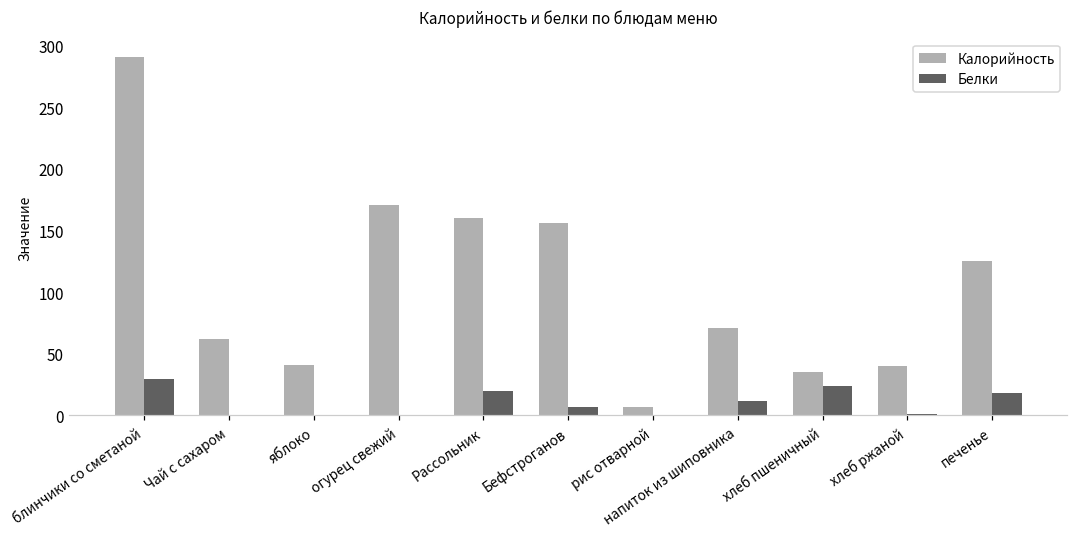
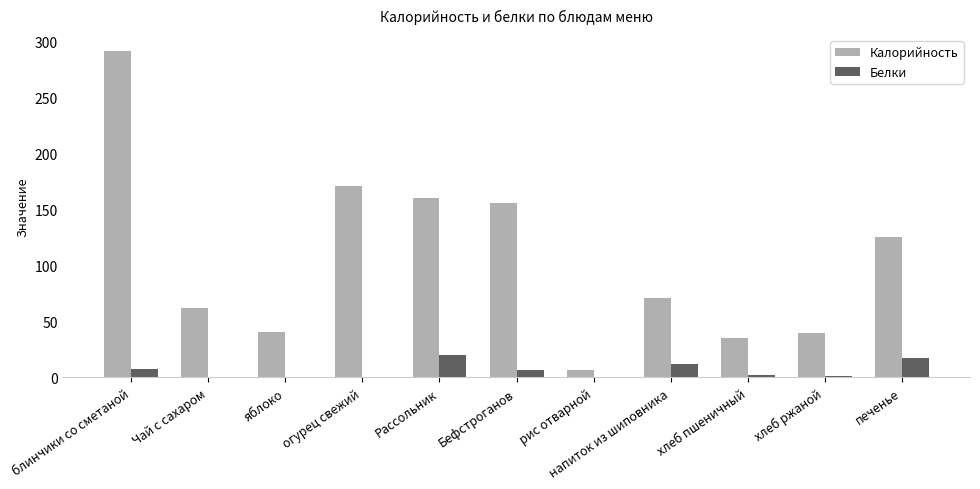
  {
    "Калорийность": {
      "блинчики со сметаной": 291,
      "Чай с сахаром": 62,
      "яблоко": 41,
      "огурец свежий": 171,
      "Рассольник": 160,
      "Бефстроганов": 156,
      "рис отварной": 7,
      "напиток из шиповника": 71,
      "хлеб пшеничный": 35,
      "хлеб ржаной": 40,
      "печенье": 125
    },
    "Белки": {
-     "блинчики со сметаной": 30,
+     "блинчики со сметаной": 8,
      "Чай с сахаром": 0,
      "Рассольник": 20,
      "Бефстроганов": 7,
      "рис отварной": 0,
      "напиток из шиповника": 12,
-     "хлеб пшеничный": 24,
+     "хлеб пшеничный": 2,
      "печенье": 18
    }
  }
